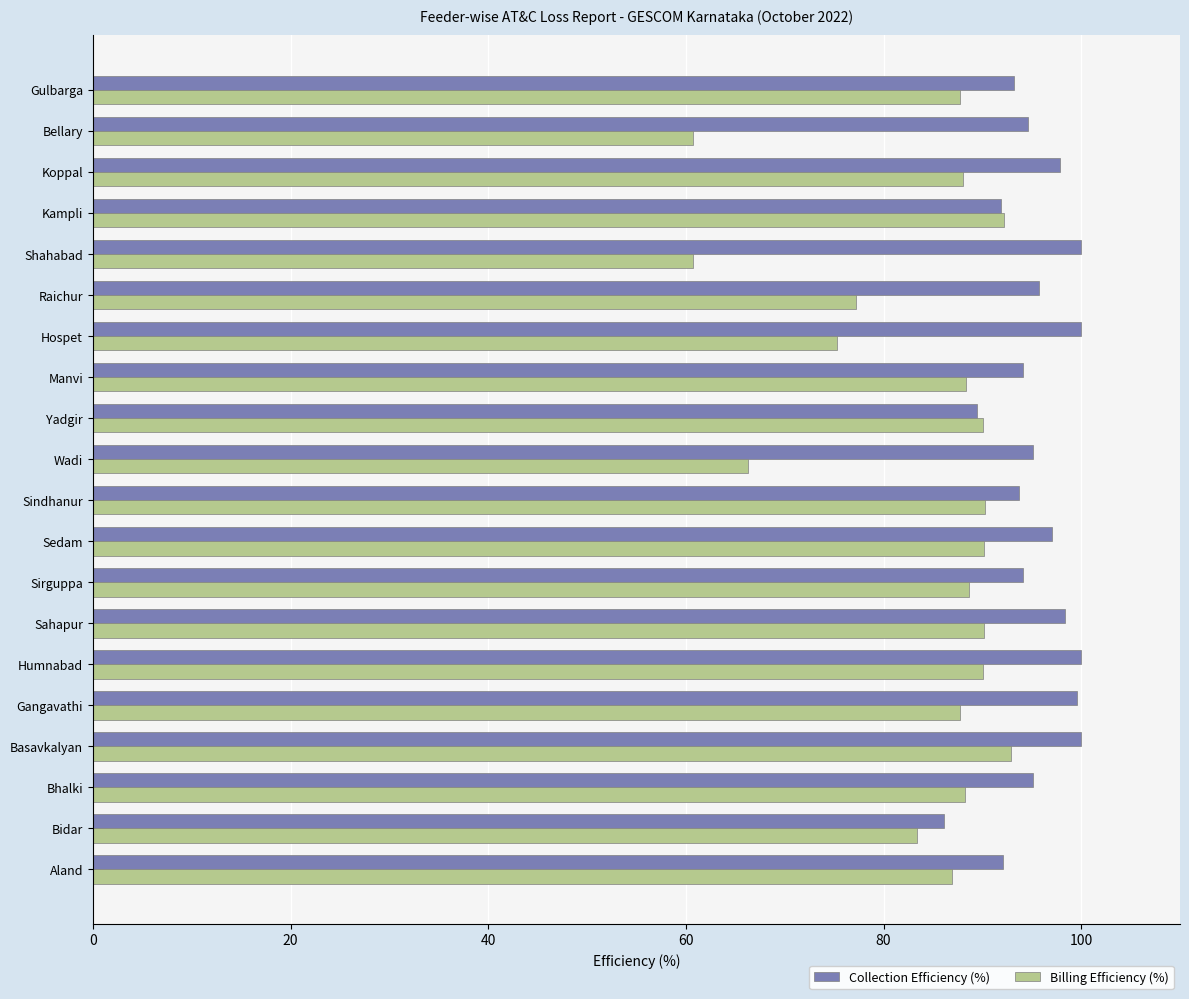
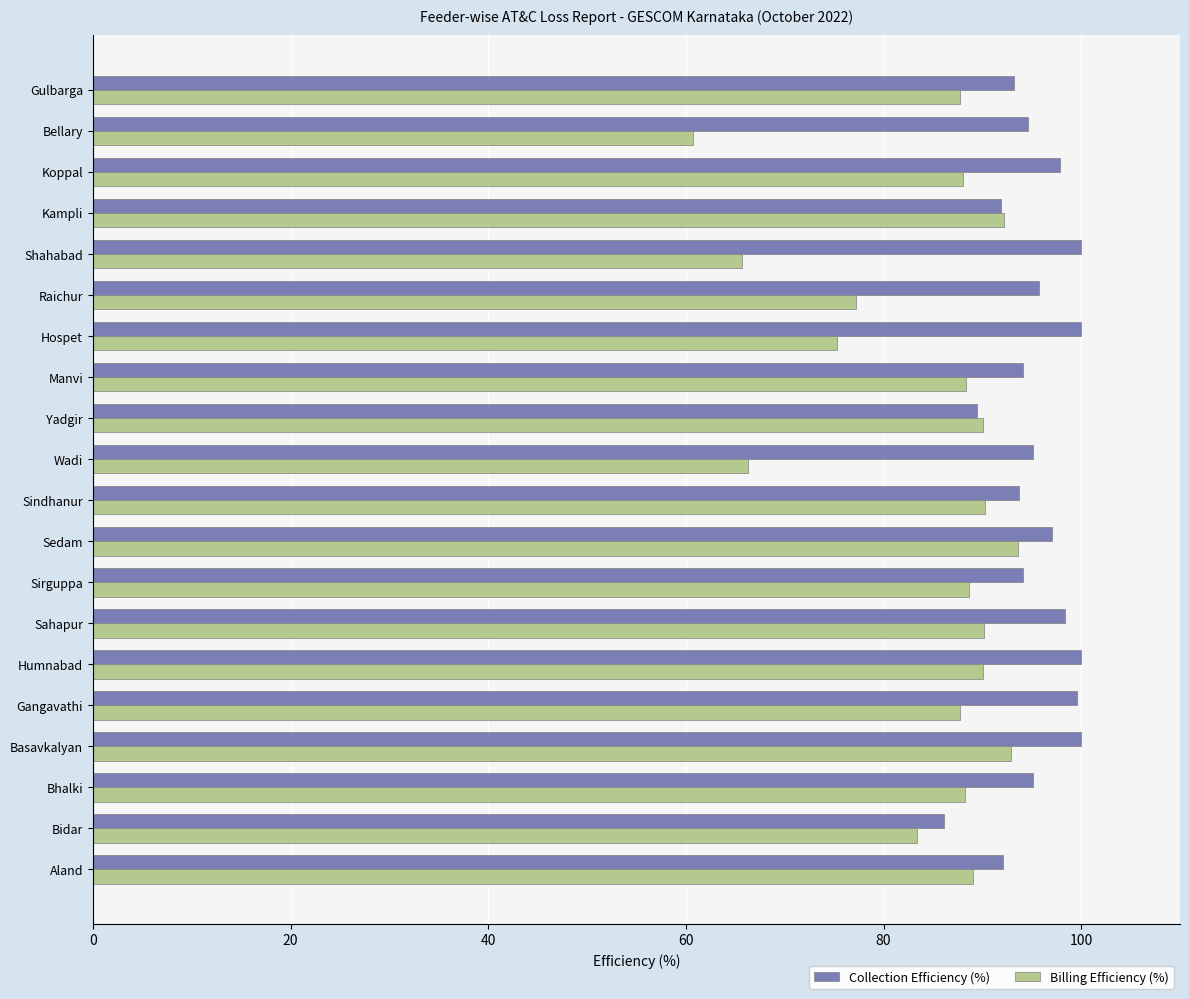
  {
    "Collection Efficiency (%)": {
      "Gulbarga": 93,
      "Bellary": 95,
      "Koppal": 98,
      "Kampli": 92,
      "Shahabad": 100,
      "Raichur": 96,
      "Hospet": 100,
      "Manvi": 94,
      "Yadgir": 89,
      "Wadi": 95,
      "Sindhanur": 94,
      "Sedam": 97,
      "Sirguppa": 94,
      "Sahapur": 98,
      "Humnabad": 100,
      "Gangavathi": 100,
      "Basavkalyan": 100,
      "Bhalki": 95,
      "Bidar": 86,
      "Aland": 92
    },
    "Billing Efficiency (%)": {
      "Gulbarga": 88,
      "Bellary": 61,
      "Koppal": 88,
      "Kampli": 92,
-     "Shahabad": 61,
+     "Shahabad": 66,
      "Raichur": 77,
      "Hospet": 75,
      "Manvi": 88,
      "Yadgir": 90,
      "Wadi": 66,
      "Sindhanur": 90,
-     "Sedam": 90,
+     "Sedam": 94,
      "Sirguppa": 89,
      "Sahapur": 90,
      "Humnabad": 90,
      "Gangavathi": 88,
      "Basavkalyan": 93,
      "Bhalki": 88,
      "Bidar": 83,
-     "Aland": 87
+     "Aland": 89
    }
  }
